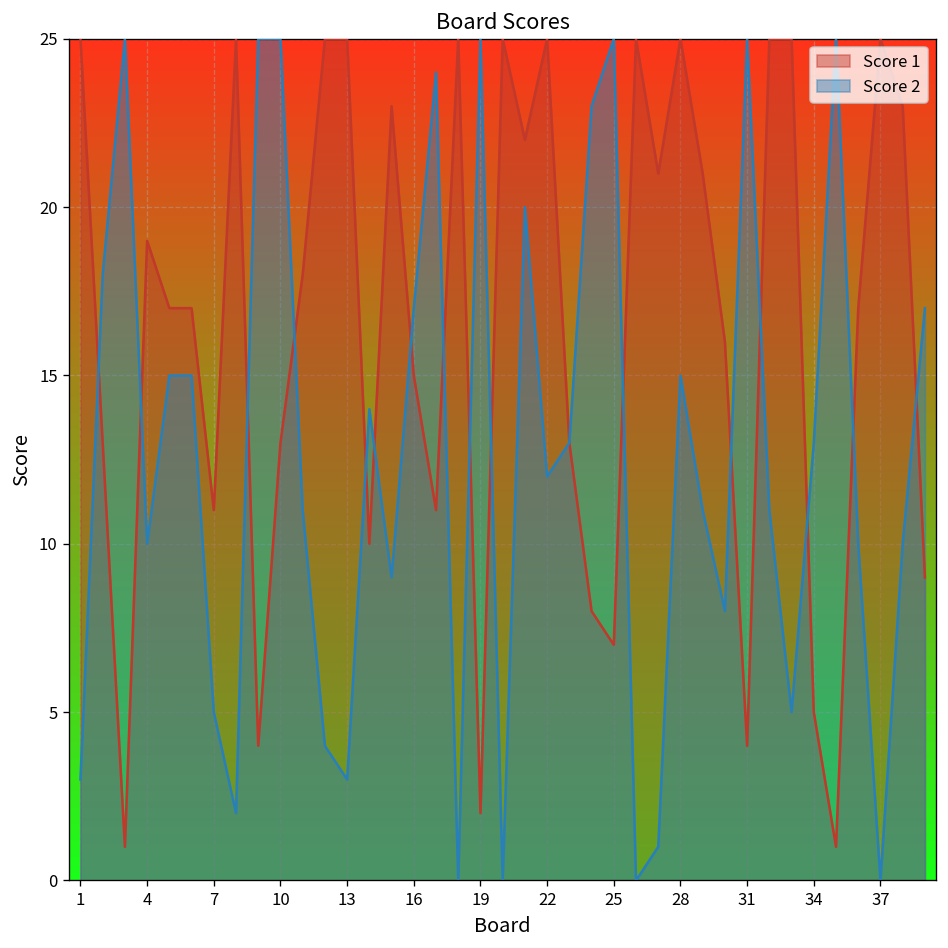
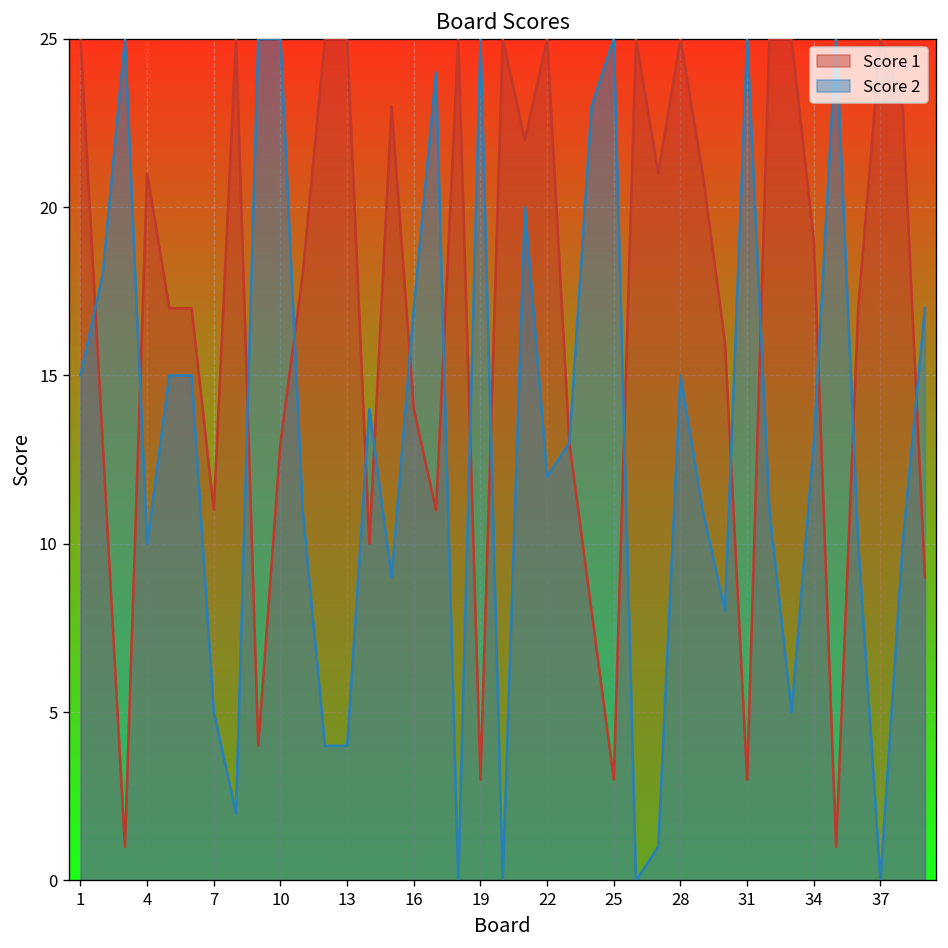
  {
    "Score 1": {
      "1": 25,
-     "4": 19,
+     "4": 21,
      "7": 11,
      "10": 13,
      "13": 25,
-     "16": 15,
-     "19": 2,
+     "16": 14,
+     "19": 3,
      "22": 25,
-     "25": 7,
+     "25": 3,
      "28": 25,
-     "31": 4,
-     "34": 5,
+     "31": 3,
+     "34": 19,
      "37": 25
    },
    "Score 2": {
-     "1": 3,
+     "1": 15,
      "4": 10,
      "7": 5,
      "10": 25,
-     "13": 3,
+     "13": 4,
      "16": 17,
      "19": 25,
      "22": 12,
      "25": 25,
      "28": 15,
      "31": 25,
      "34": 13,
      "37": 0
    }
  }
